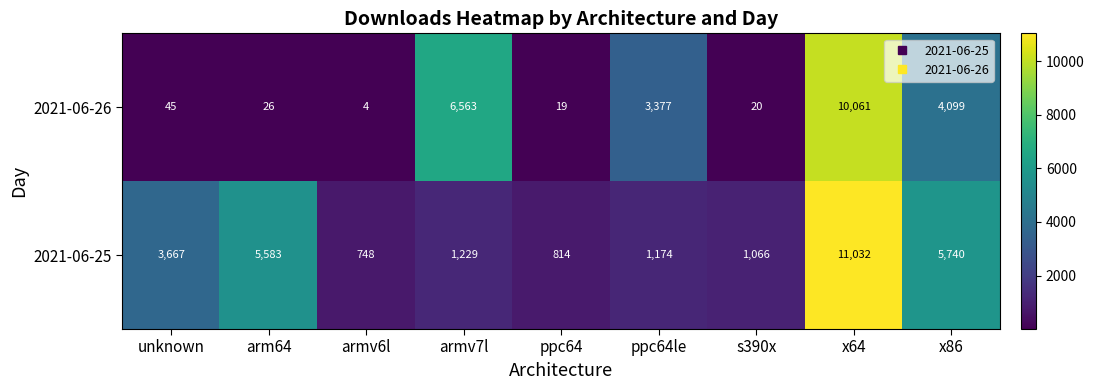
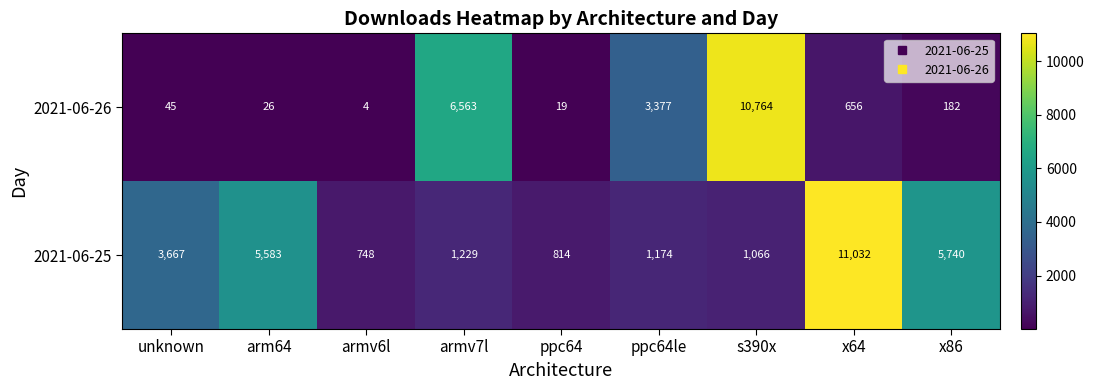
  {
    "2021-06-26": {
      "unknown": "45",
      "arm64": "26",
      "armv6l": "4",
      "armv7l": "6,563",
      "ppc64": "19",
      "ppc64le": "3,377",
-     "s390x": "20",
-     "x64": "10,061",
-     "x86": "4,099"
+     "s390x": "10,764",
+     "x64": "656",
+     "x86": "182"
    },
    "2021-06-25": {
      "unknown": "3,667",
      "arm64": "5,583",
      "armv6l": "748",
      "armv7l": "1,229",
      "ppc64": "814",
      "ppc64le": "1,174",
      "s390x": "1,066",
      "x64": "11,032",
      "x86": "5,740"
    }
  }
